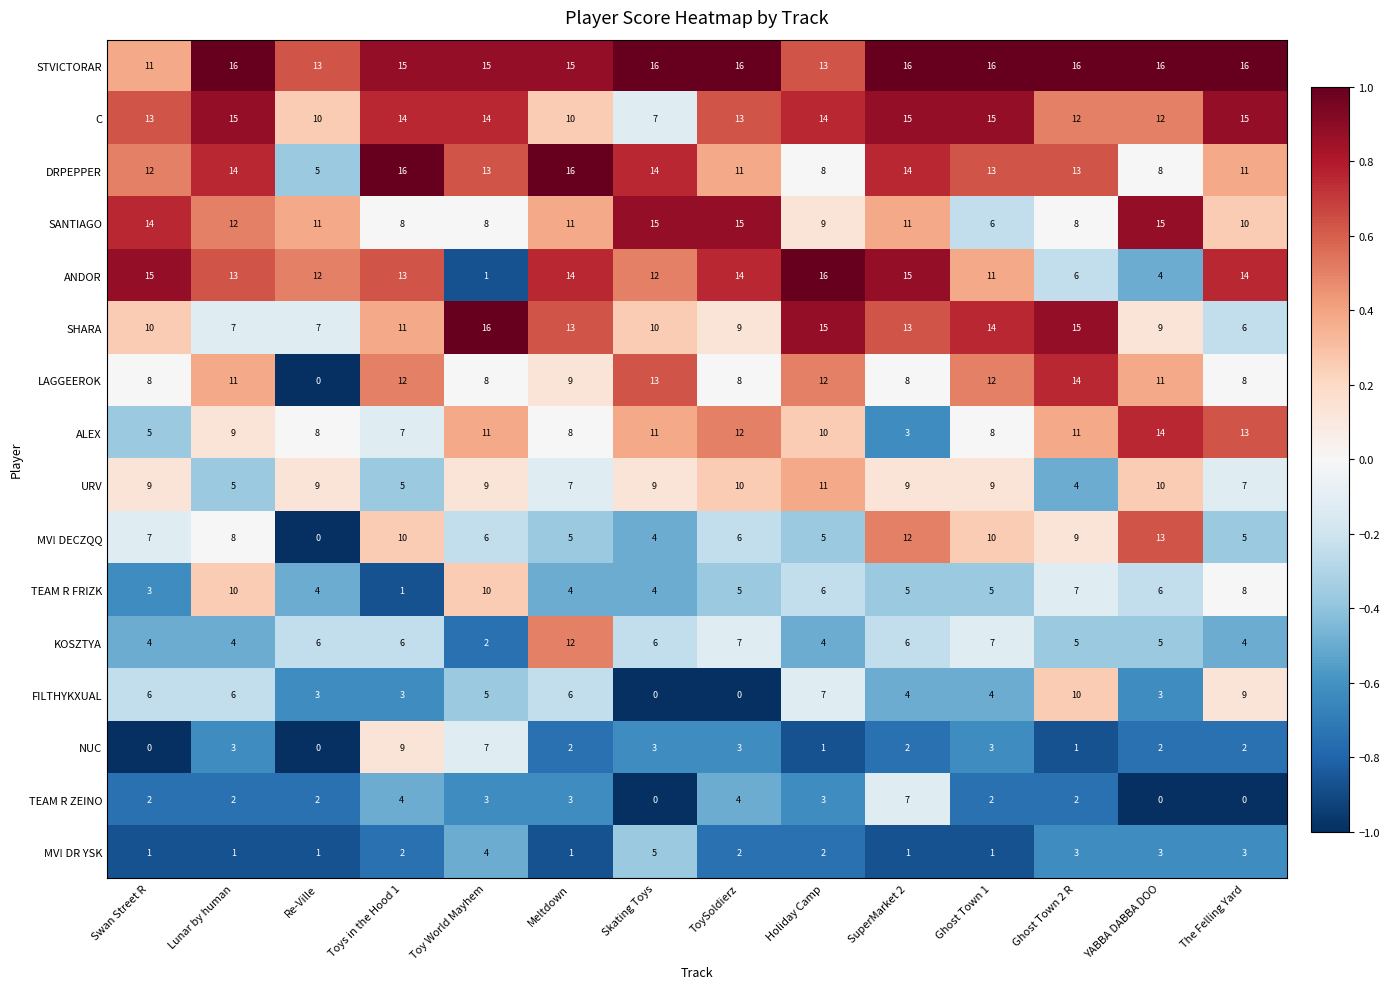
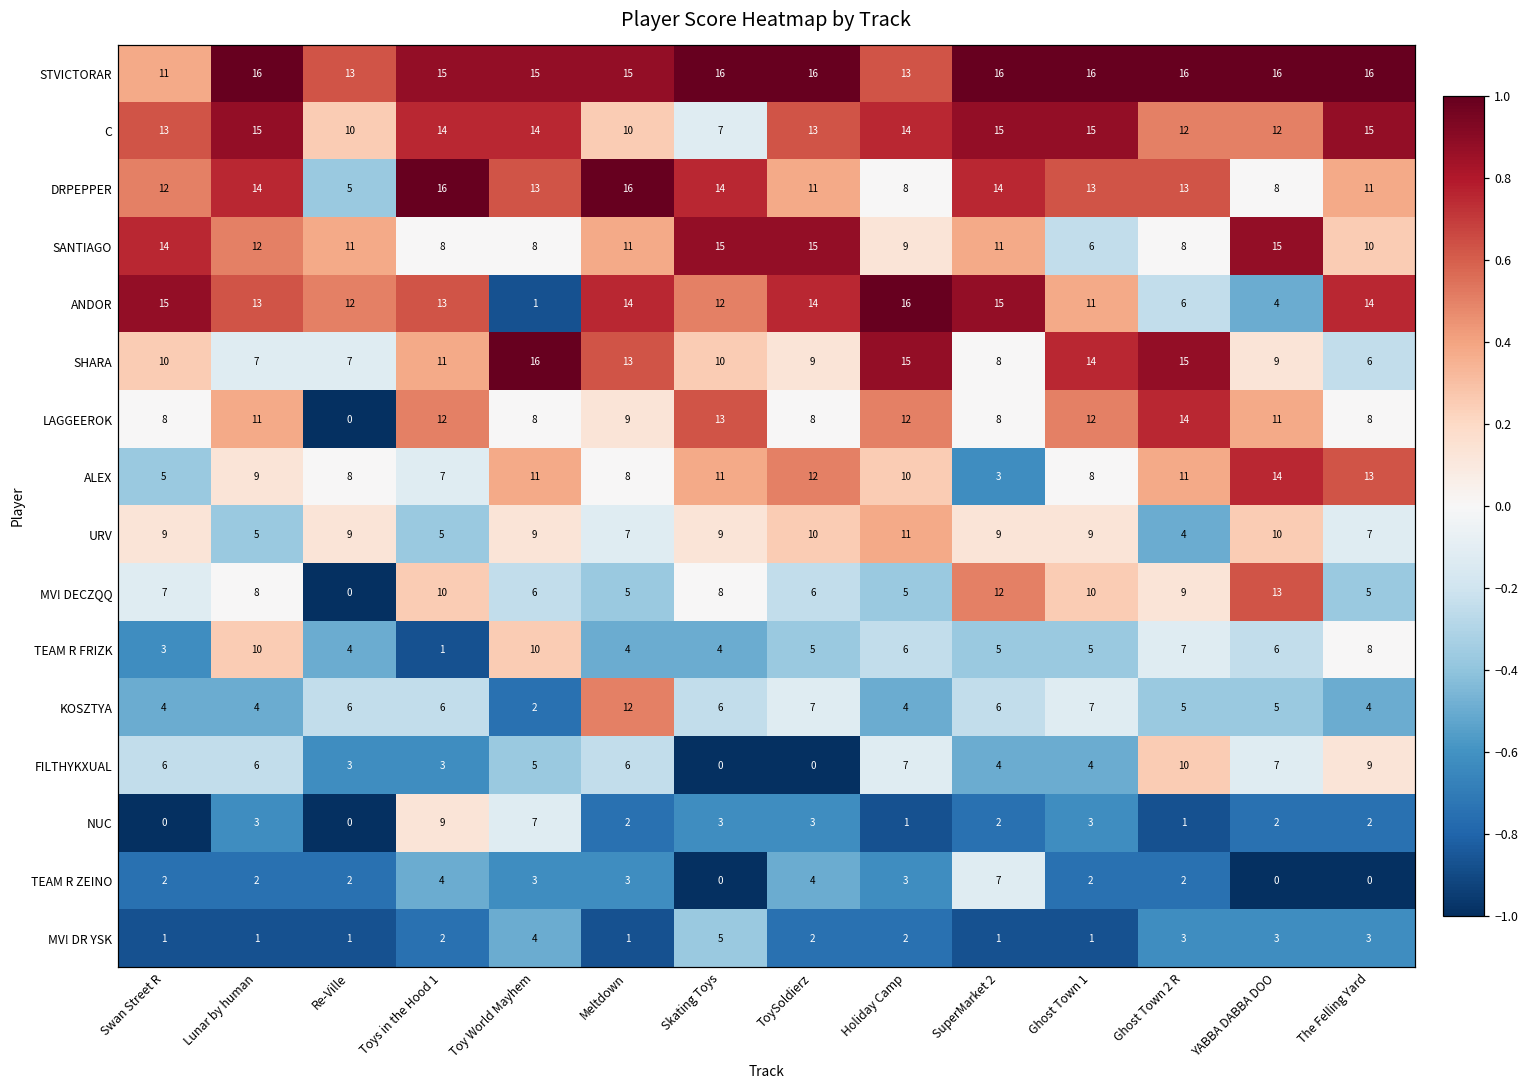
  {
    "SHARA": {
      "Swan Street R": 10,
      "Lunar by human": 7,
      "Re-Ville": 7,
      "Toys in the Hood 1": 11,
      "Toy World Mayhem": 16,
      "Meltdown": 13,
      "Skating Toys": 10,
      "ToySoldierz": 9,
      "Holiday Camp": 15,
-     "SuperMarket 2": 13,
+     "SuperMarket 2": 8,
      "Ghost Town 1": 14,
      "Ghost Town 2 R": 15,
      "YABBA DABBA DOO": 9,
      "The Felling Yard": 6
    },
    "MV! DECZQQ": {
      "Swan Street R": 7,
      "Lunar by human": 8,
      "Re-Ville": 0,
      "Toys in the Hood 1": 10,
      "Toy World Mayhem": 6,
      "Meltdown": 5,
-     "Skating Toys": 4,
+     "Skating Toys": 8,
      "ToySoldierz": 6,
      "Holiday Camp": 5,
      "SuperMarket 2": 12,
      "Ghost Town 1": 10,
      "Ghost Town 2 R": 9,
      "YABBA DABBA DOO": 13,
      "The Felling Yard": 5
    },
    "FILTHYKXUAL": {
      "Swan Street R": 6,
      "Lunar by human": 6,
      "Re-Ville": 3,
      "Toys in the Hood 1": 3,
      "Toy World Mayhem": 5,
      "Meltdown": 6,
      "Skating Toys": 0,
      "ToySoldierz": 0,
      "Holiday Camp": 7,
      "SuperMarket 2": 4,
      "Ghost Town 1": 4,
      "Ghost Town 2 R": 10,
-     "YABBA DABBA DOO": 3,
+     "YABBA DABBA DOO": 7,
      "The Felling Yard": 9
    }
  }
